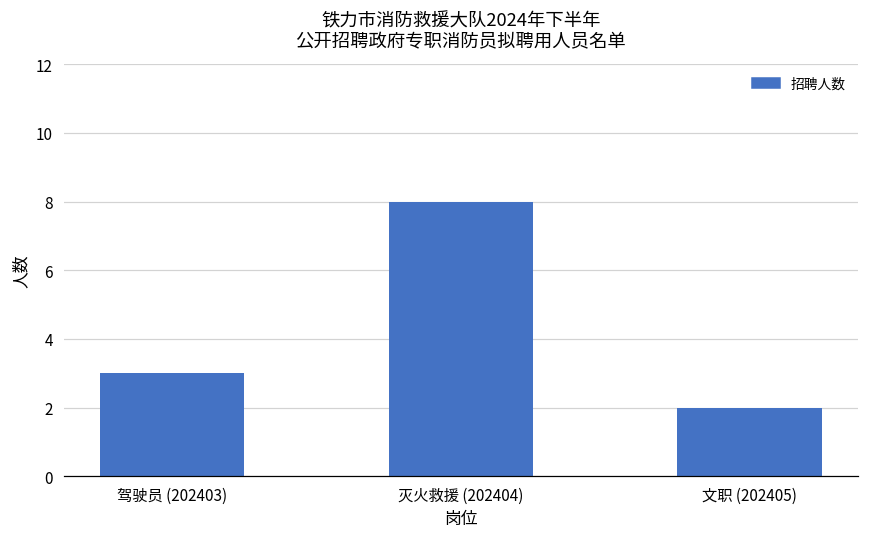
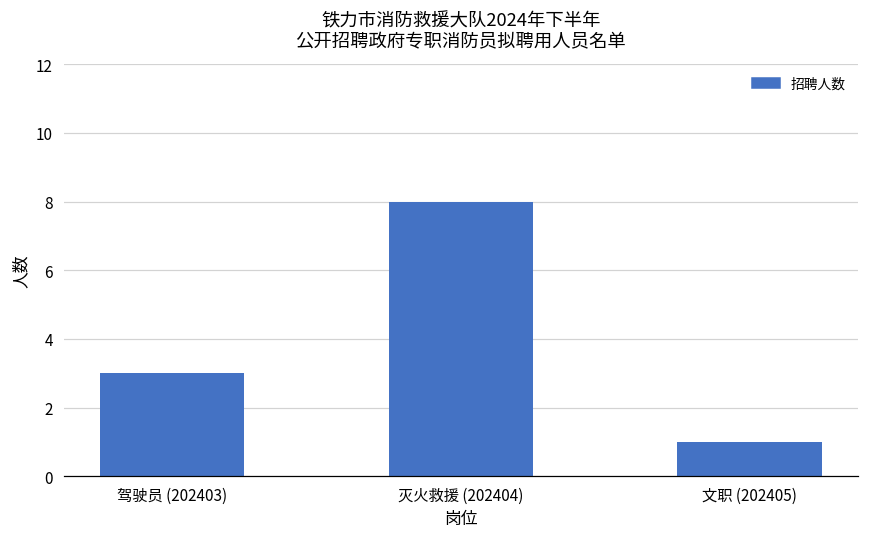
  {
    "驾驶员 (202403)": 3,
    "灭火救援 (202404)": 8,
-   "文职 (202405)": 2
+   "文职 (202405)": 1
  }
